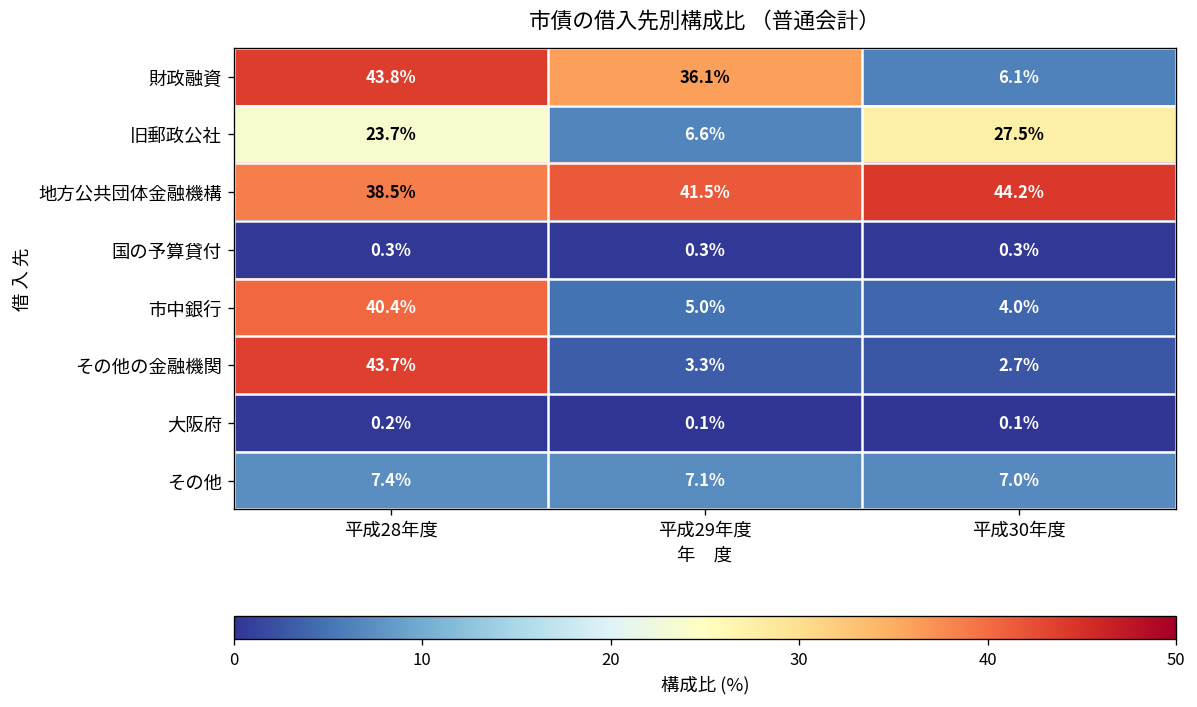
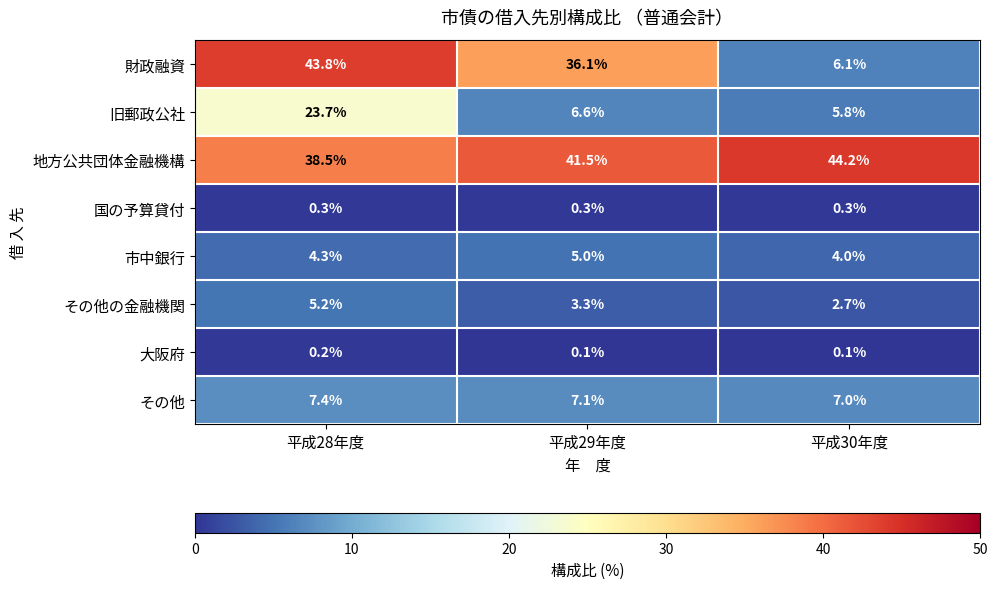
  {
    "財政融資": {
      "平成28年度": "43.8%",
      "平成29年度": "36.1%",
      "平成30年度": "6.1%"
    },
    "旧郵政公社": {
      "平成28年度": "23.7%",
      "平成29年度": "6.6%",
-     "平成30年度": "27.5%"
+     "平成30年度": "5.8%"
    },
    "地方公共団体金融機構": {
      "平成28年度": "38.5%",
      "平成29年度": "41.5%",
      "平成30年度": "44.2%"
    },
    "国の予算貸付": {
      "平成28年度": "0.3%",
      "平成29年度": "0.3%",
      "平成30年度": "0.3%"
    },
    "市中銀行": {
-     "平成28年度": "40.4%",
+     "平成28年度": "4.3%",
      "平成29年度": "5.0%",
      "平成30年度": "4.0%"
    },
    "その他の金融機関": {
-     "平成28年度": "43.7%",
+     "平成28年度": "5.2%",
      "平成29年度": "3.3%",
      "平成30年度": "2.7%"
    },
    "大阪府": {
      "平成28年度": "0.2%",
      "平成29年度": "0.1%",
      "平成30年度": "0.1%"
    },
    "その他": {
      "平成28年度": "7.4%",
      "平成29年度": "7.1%",
      "平成30年度": "7.0%"
    }
  }
